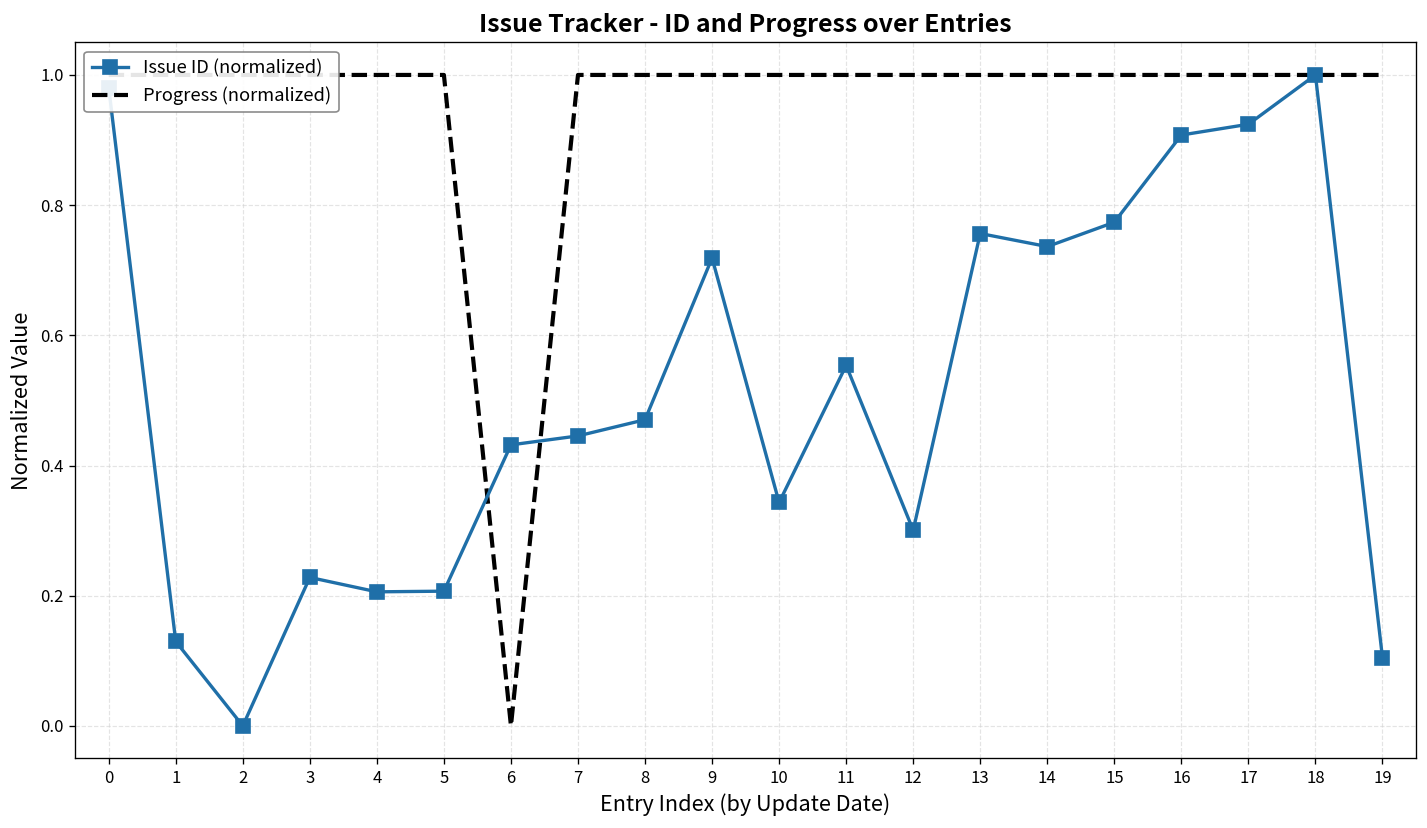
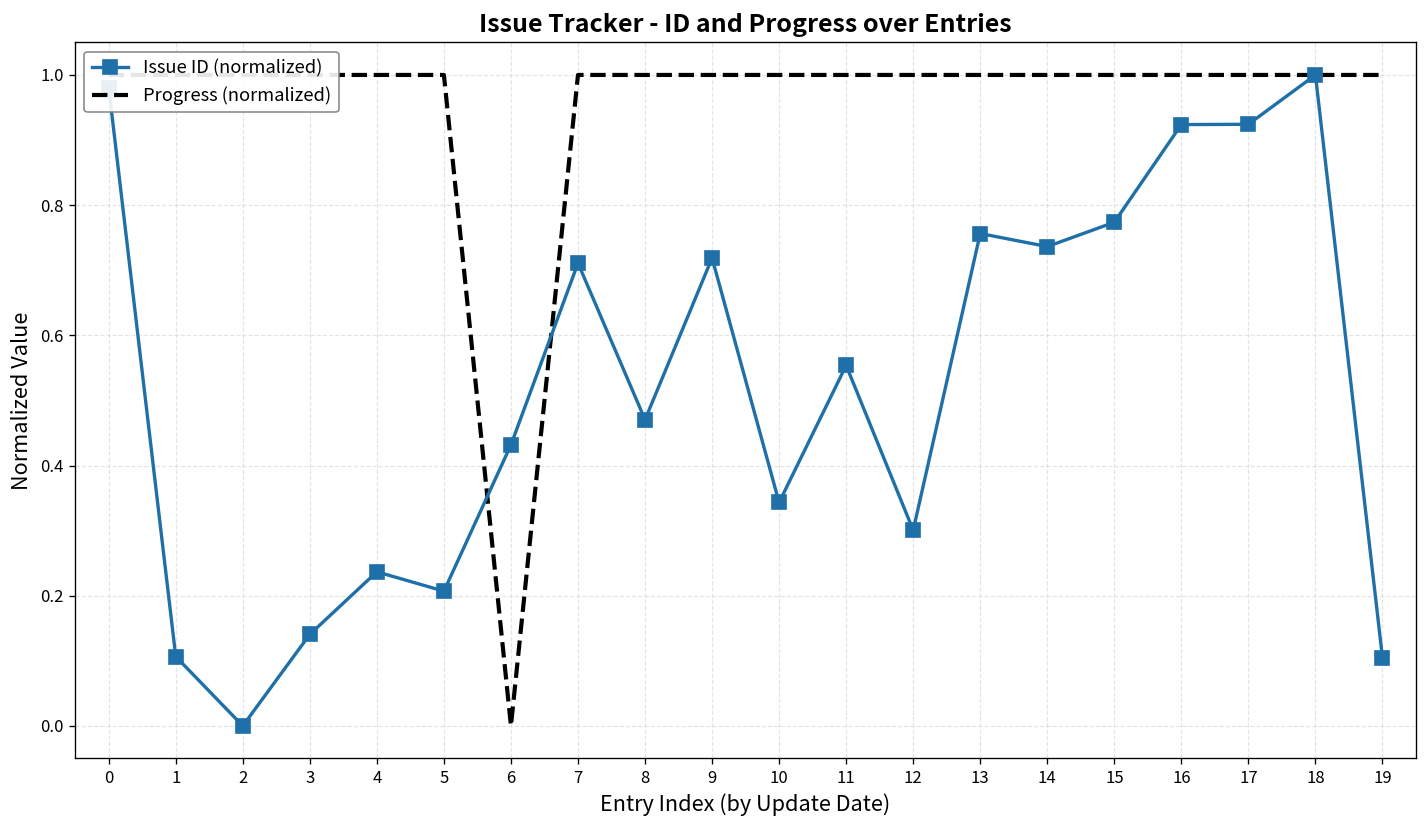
  {
    "Issue ID (normalized)": {
-     "1": 0.13,
+     "1": 0.11,
      "2": 0.00,
-     "3": 0.23,
-     "4": 0.21,
+     "3": 0.14,
+     "4": 0.24,
      "5": 0.21,
      "6": 0.43,
-     "7": 0.45,
+     "7": 0.71,
      "8": 0.47,
      "9": 0.72,
      "10": 0.34,
      "11": 0.55,
      "12": 0.30,
      "13": 0.76,
      "14": 0.74,
      "15": 0.77,
-     "16": 0.91,
+     "16": 0.92,
      "17": 0.92,
      "19": 0.10
    },
    "Progress (normalized)": {
      "4": 1.00,
      "5": 1.00,
      "6": 0.00,
      "7": 1.00,
      "8": 1.00,
      "9": 1.00,
      "10": 1.00,
      "11": 1.00,
      "12": 1.00,
      "13": 1.00,
      "14": 1.00,
      "15": 1.00,
      "16": 1.00,
      "17": 1.00,
      "19": 1.00
    }
  }
